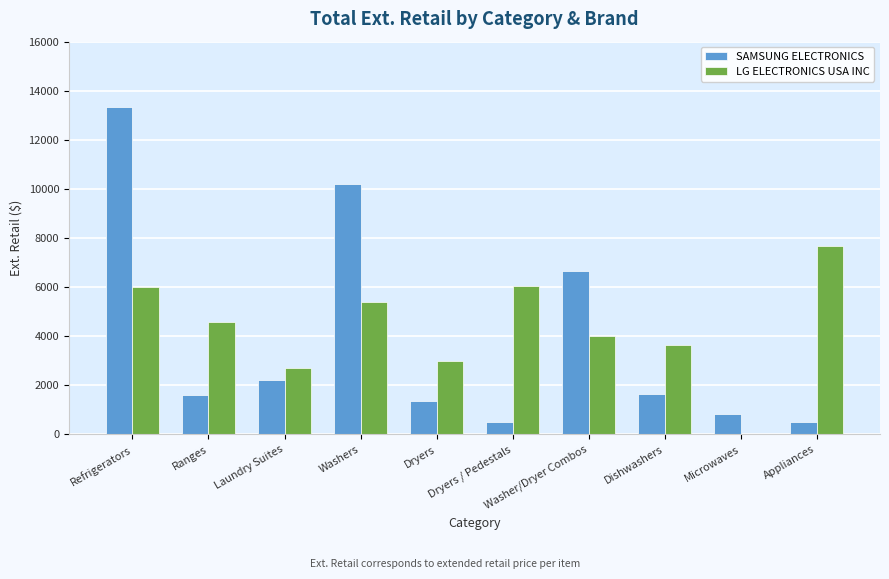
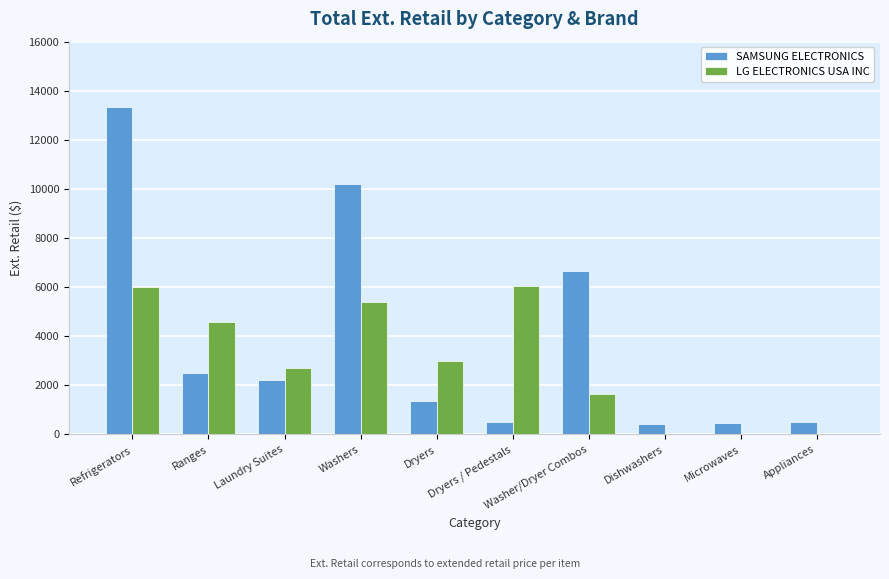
  {
    "SAMSUNG ELECTRONICS": {
      "Refrigerators": 13300,
-     "Ranges": 1600,
+     "Ranges": 2500,
      "Laundry Suites": 2200,
      "Washers": 10200,
      "Dryers": 1400,
      "Dryers / Pedestals": 500,
      "Washer/Dryer Combos": 6700,
-     "Dishwashers": 1600,
-     "Microwaves": 800,
+     "Dishwashers": 400,
+     "Microwaves": 500,
      "Appliances": 500
    },
    "LG ELECTRONICS USA INC": {
      "Refrigerators": 6000,
      "Ranges": 4600,
      "Laundry Suites": 2700,
      "Washers": 5400,
      "Dryers": 3000,
      "Dryers / Pedestals": 6000,
-     "Washer/Dryer Combos": 4000,
-     "Dishwashers": 3600,
+     "Washer/Dryer Combos": 1600,
+     "Dishwashers": 0,
      "Microwaves": 0,
-     "Appliances": 7700
+     "Appliances": 0
    }
  }
